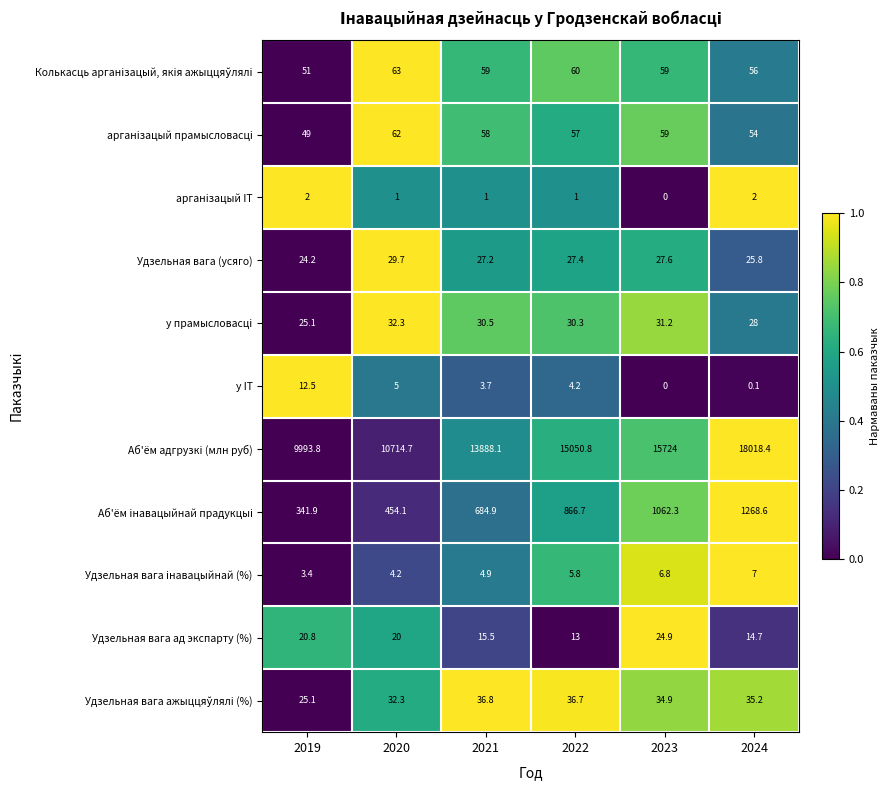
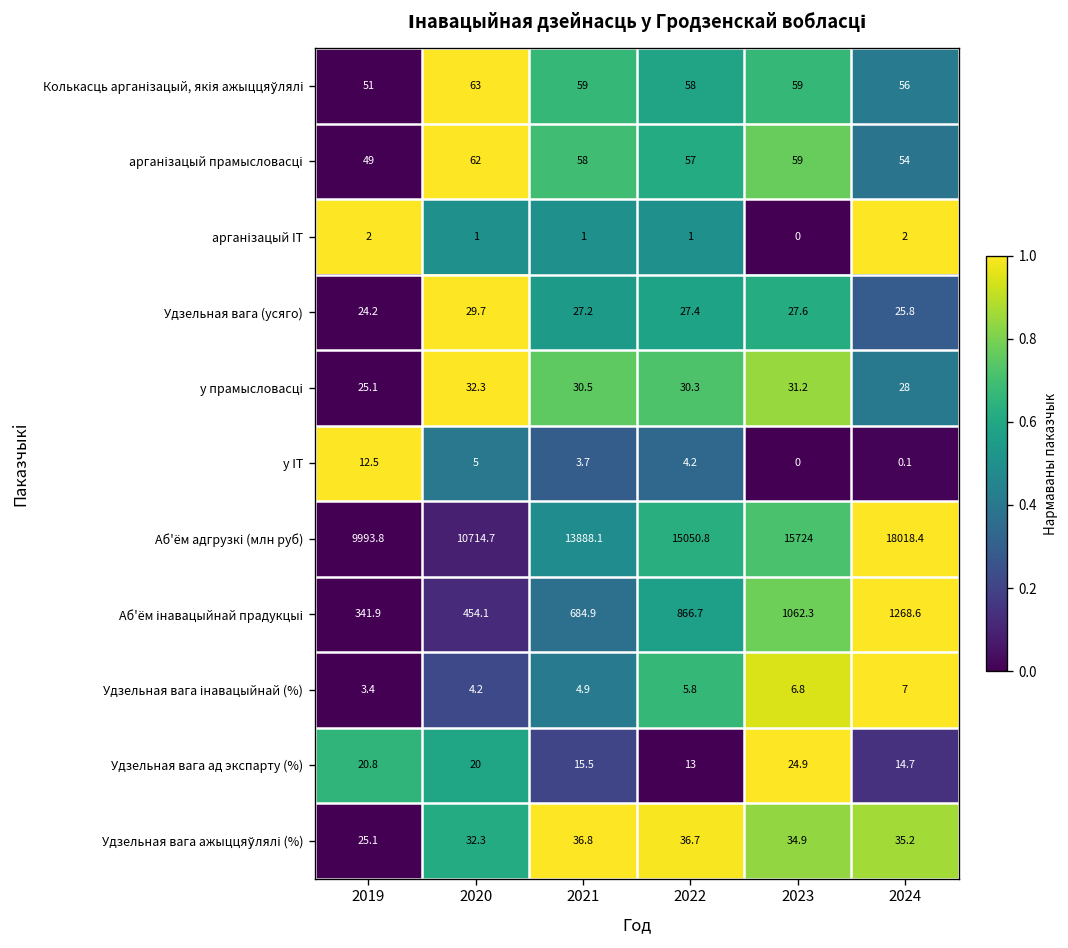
  {
    "Колькасць арганізацый, якія ажыццяўлялі": {
      "2019": 51,
      "2020": 63,
      "2021": 59,
-     "2022": 60,
+     "2022": 58,
      "2023": 59,
      "2024": 56
    },
    "арганізацый прамысловасці": {
      "2019": 49,
      "2020": 62,
      "2021": 58,
      "2022": 57,
      "2023": 59,
      "2024": 54
    },
    "арганізацый ІТ": {
      "2019": 2,
      "2020": 1,
      "2021": 1,
      "2022": 1,
      "2023": 0,
      "2024": 2
    },
    "Удзельная вага (усяго)": {
      "2019": 24.2,
      "2020": 29.7,
      "2021": 27.2,
      "2022": 27.4,
      "2023": 27.6,
      "2024": 25.8
    },
    "у прамысловасці": {
      "2019": 25.1,
      "2020": 32.3,
      "2021": 30.5,
      "2022": 30.3,
      "2023": 31.2,
      "2024": 28
    },
    "у ІТ": {
      "2019": 12.5,
      "2020": 5,
      "2021": 3.7,
      "2022": 4.2,
      "2023": 0,
      "2024": 0.1
    },
    "Аб'ём адгрузкі (млн руб)": {
      "2019": 9993.8,
      "2020": 10714.7,
      "2021": 13888.1,
      "2022": 15050.8,
      "2023": 15724,
      "2024": 18018.4
    },
    "Аб'ём інавацыйнай прадукцыі": {
      "2019": 341.9,
      "2020": 454.1,
      "2021": 684.9,
      "2022": 866.7,
      "2023": 1062.3,
      "2024": 1268.6
    },
    "Удзельная вага інавацыйнай (%)": {
      "2019": 3.4,
      "2020": 4.2,
      "2021": 4.9,
      "2022": 5.8,
      "2023": 6.8,
      "2024": 7
    },
    "Удзельная вага ад экспарту (%)": {
      "2019": 20.8,
      "2020": 20,
      "2021": 15.5,
      "2022": 13,
      "2023": 24.9,
      "2024": 14.7
    },
    "Удзельная вага ажыццяўлялі (%)": {
      "2019": 25.1,
      "2020": 32.3,
      "2021": 36.8,
      "2022": 36.7,
      "2023": 34.9,
      "2024": 35.2
    }
  }
